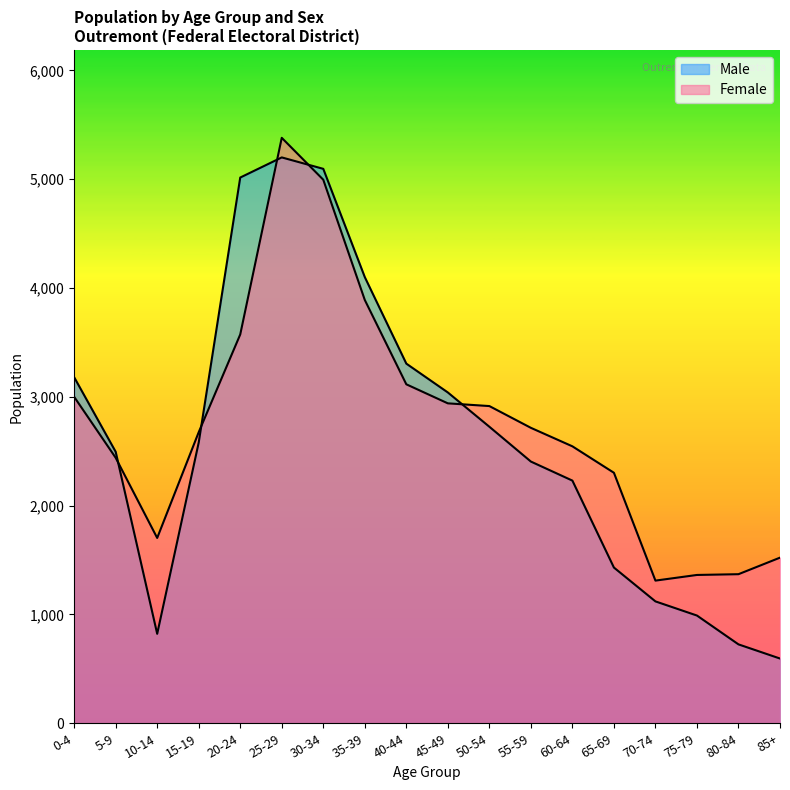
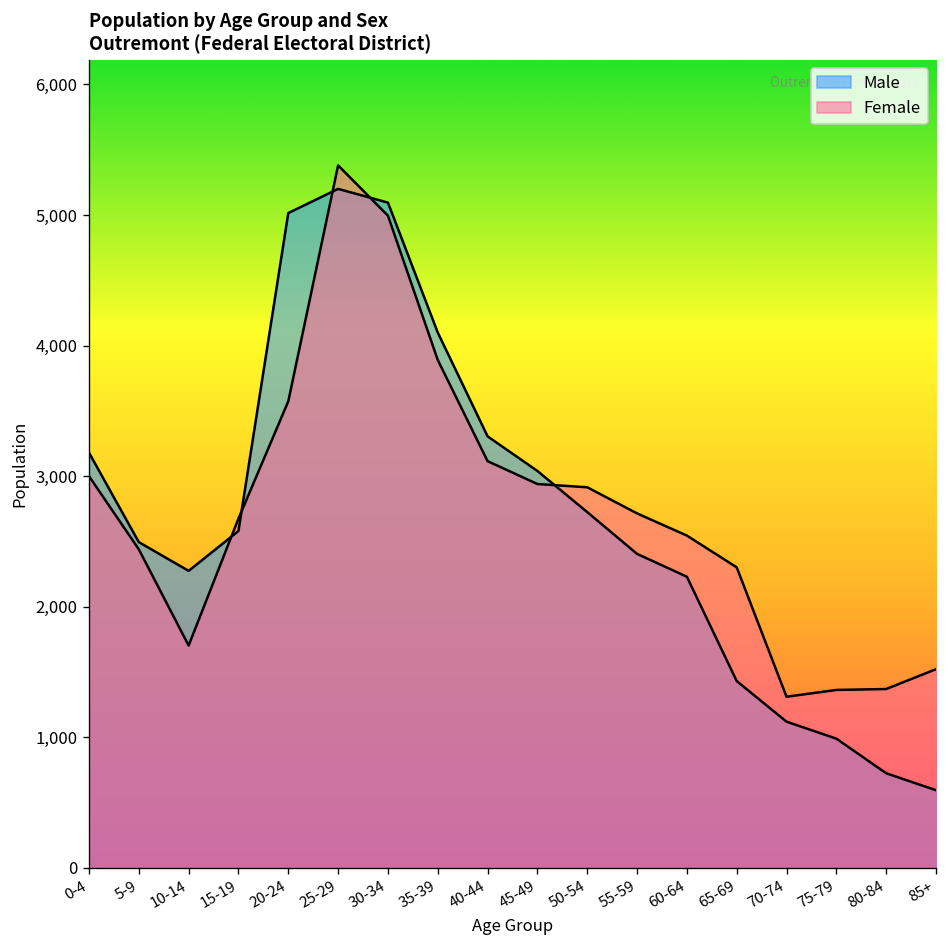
  {
    "Male": {
      "0-4": "3,180",
      "5-9": "2,500",
-     "10-14": "820",
+     "10-14": "2,280",
      "15-19": "2,580",
      "20-24": "5,020",
      "25-29": "5,200",
      "30-34": "5,100",
      "35-39": "4,100",
      "40-44": "3,310",
      "45-49": "3,040",
      "50-54": "2,730",
      "55-59": "2,410",
      "60-64": "2,230",
      "65-69": "1,430",
      "70-74": "1,120",
      "75-79": "990",
      "80-84": "730",
      "85+": "600"
    },
    "Female": {
      "0-4": "3,000",
      "5-9": "2,440",
      "10-14": "1,700",
      "15-19": "2,680",
      "20-24": "3,570",
      "25-29": "5,380",
      "30-34": "5,000",
      "35-39": "3,890",
      "40-44": "3,120",
      "45-49": "2,940",
      "50-54": "2,920",
      "55-59": "2,720",
      "60-64": "2,550",
      "65-69": "2,300",
      "70-74": "1,310",
      "75-79": "1,360",
      "80-84": "1,370",
      "85+": "1,520"
    }
  }
